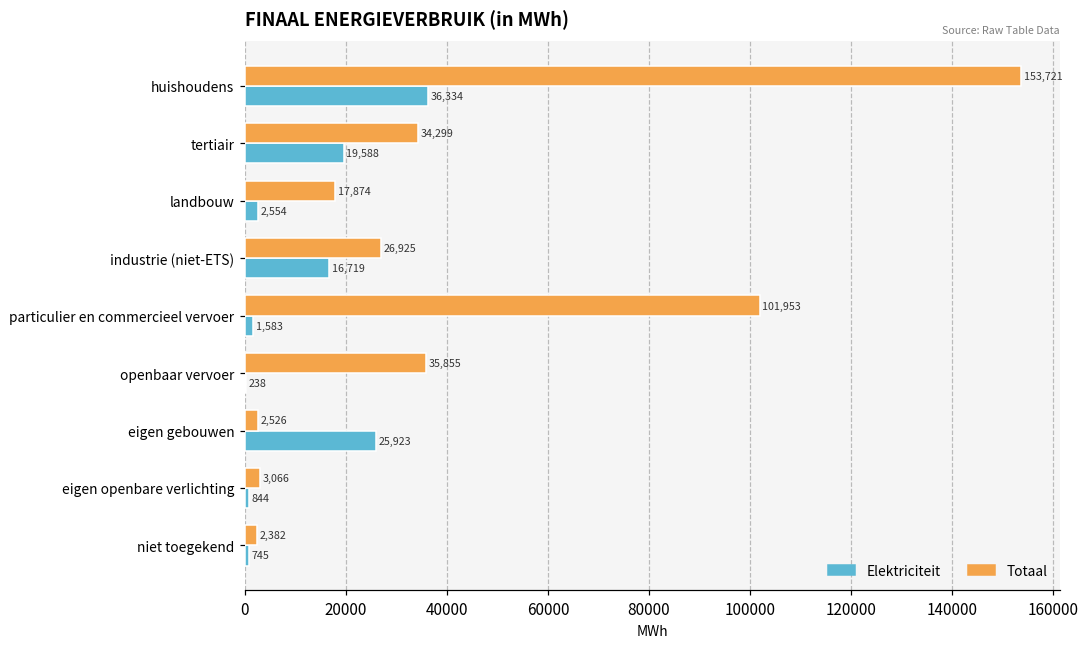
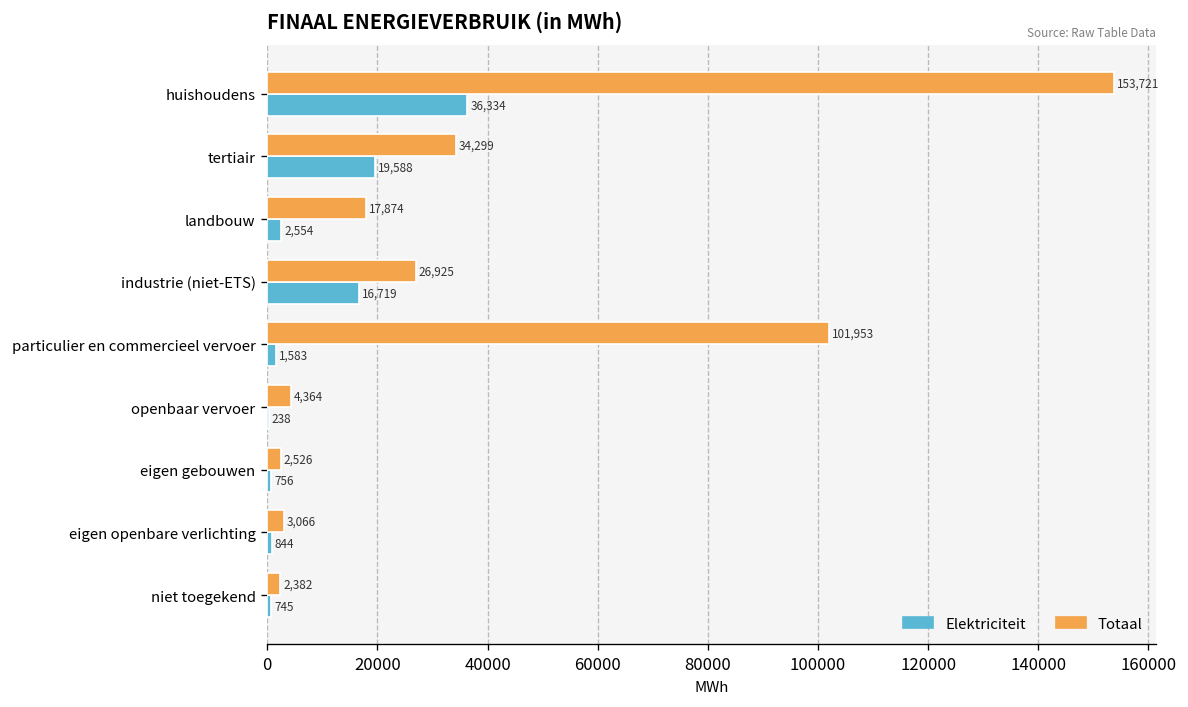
  {
    "Elektriciteit": {
      "huishoudens": "36,334",
      "tertiair": "19,588",
      "landbouw": "2,554",
      "industrie (niet-ETS)": "16,719",
      "particulier en commercieel vervoer": "1,583",
      "openbaar vervoer": "238",
-     "eigen gebouwen": "25,923",
+     "eigen gebouwen": "756",
      "eigen openbare verlichting": "844",
      "niet toegekend": "745"
    },
    "Totaal": {
      "huishoudens": "153,721",
      "tertiair": "34,299",
      "landbouw": "17,874",
      "industrie (niet-ETS)": "26,925",
      "particulier en commercieel vervoer": "101,953",
-     "openbaar vervoer": "35,855",
+     "openbaar vervoer": "4,364",
      "eigen gebouwen": "2,526",
      "eigen openbare verlichting": "3,066",
      "niet toegekend": "2,382"
    }
  }
